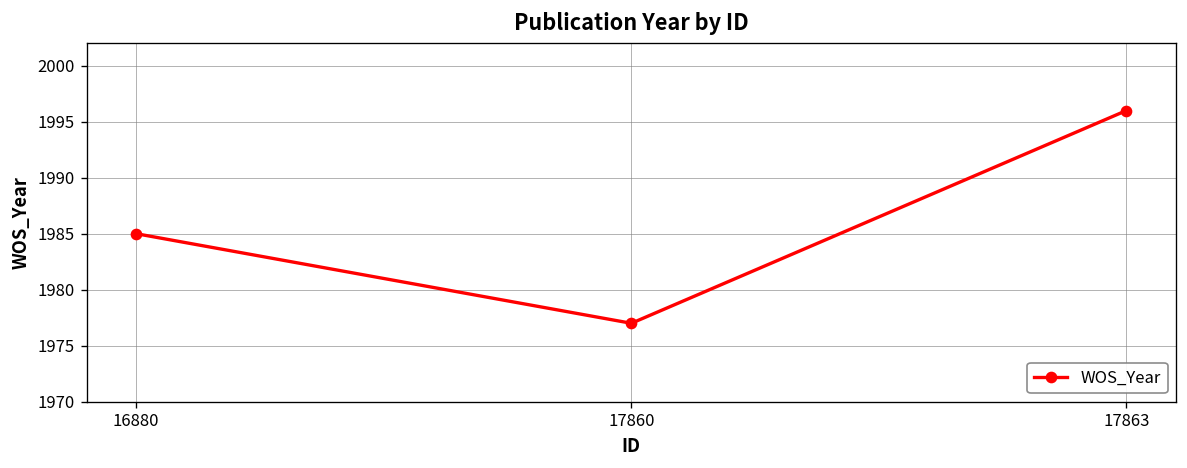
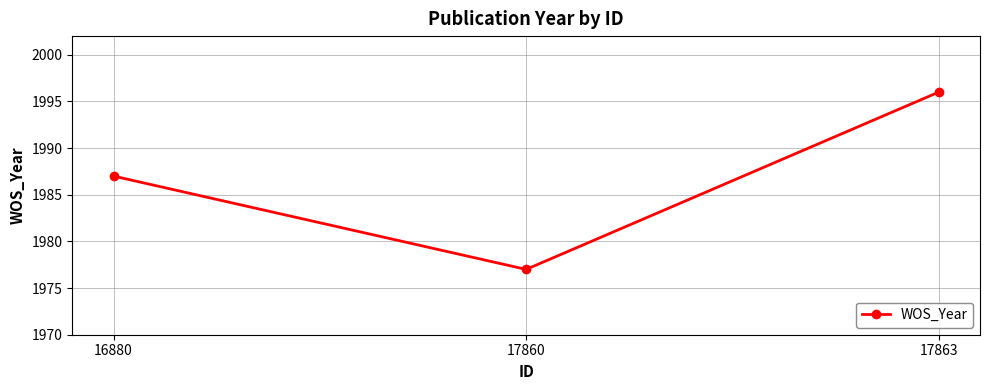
  {
-   "16880": 1985,
+   "16880": 1987,
    "17860": 1977,
    "17863": 1996
  }
